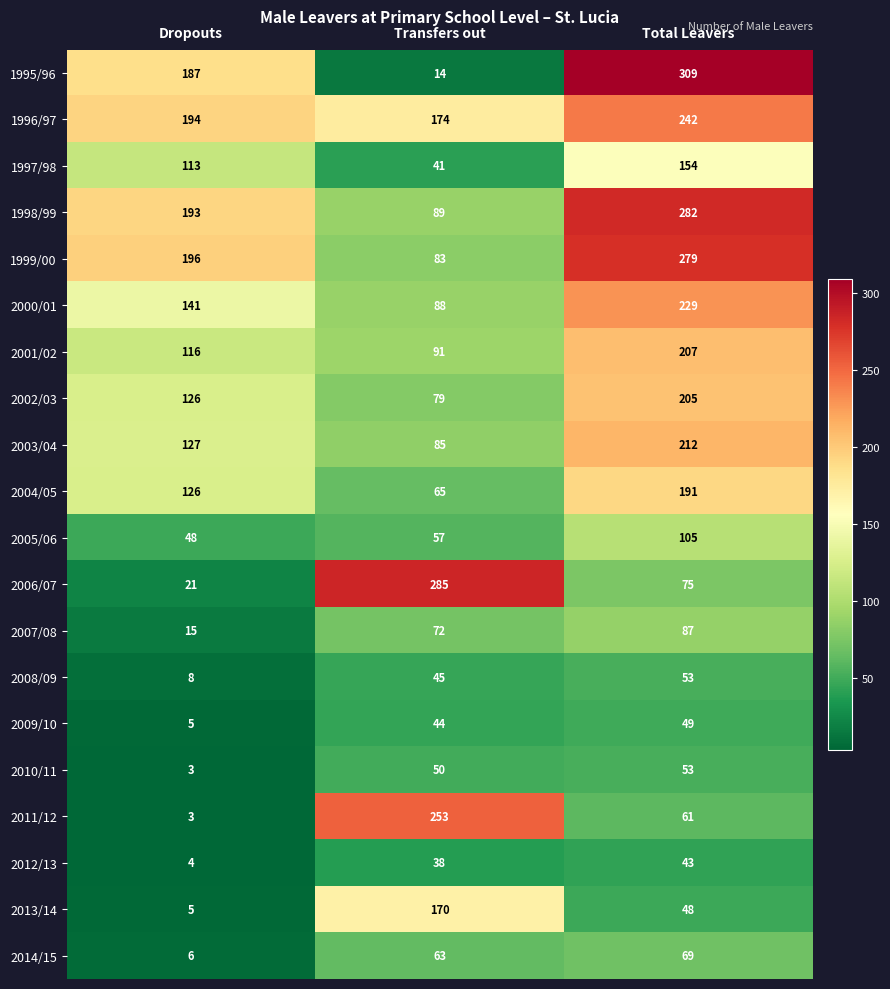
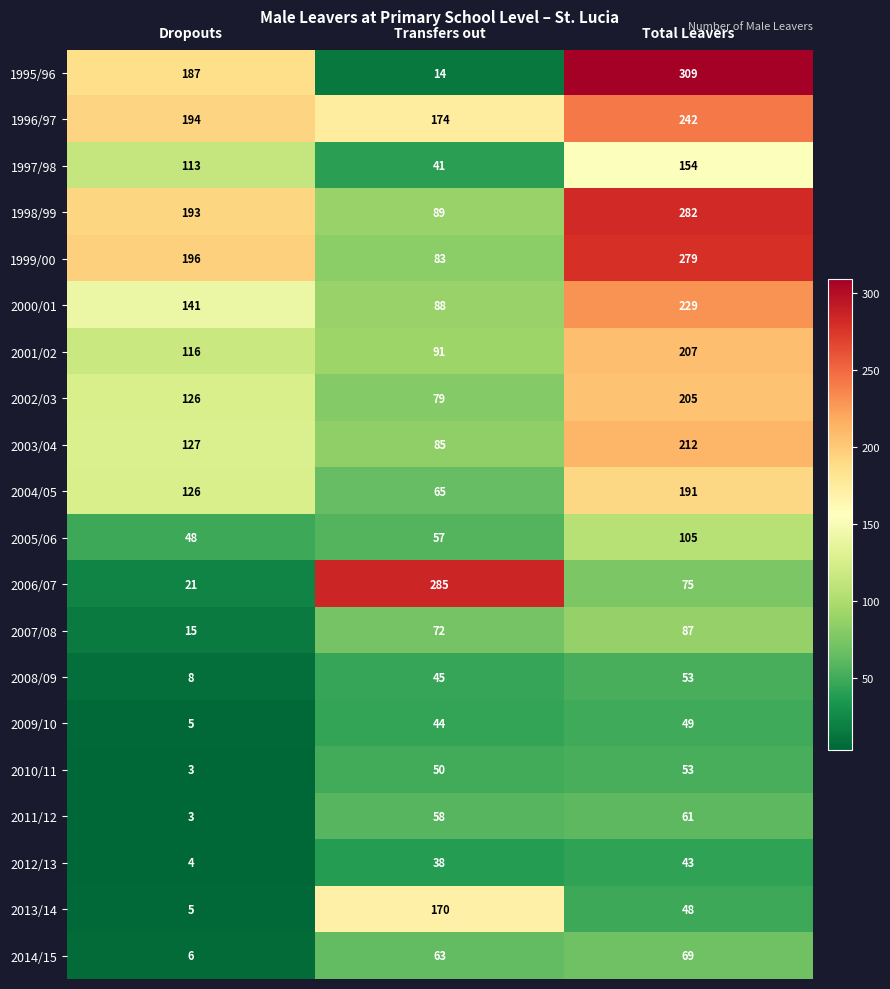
  {
    "1995/96": {
      "Dropouts": 187,
      "Transfers out": 14,
      "Total Leavers": 309
    },
    "1996/97": {
      "Dropouts": 194,
      "Transfers out": 174,
      "Total Leavers": 242
    },
    "1997/98": {
      "Dropouts": 113,
      "Transfers out": 41,
      "Total Leavers": 154
    },
    "1998/99": {
      "Dropouts": 193,
      "Transfers out": 89,
      "Total Leavers": 282
    },
    "1999/00": {
      "Dropouts": 196,
      "Transfers out": 83,
      "Total Leavers": 279
    },
    "2000/01": {
      "Dropouts": 141,
      "Transfers out": 88,
      "Total Leavers": 229
    },
    "2001/02": {
      "Dropouts": 116,
      "Transfers out": 91,
      "Total Leavers": 207
    },
    "2002/03": {
      "Dropouts": 126,
      "Transfers out": 79,
      "Total Leavers": 205
    },
    "2003/04": {
      "Dropouts": 127,
      "Transfers out": 85,
      "Total Leavers": 212
    },
    "2004/05": {
      "Dropouts": 126,
      "Transfers out": 65,
      "Total Leavers": 191
    },
    "2005/06": {
      "Dropouts": 48,
      "Transfers out": 57,
      "Total Leavers": 105
    },
    "2006/07": {
      "Dropouts": 21,
      "Transfers out": 285,
      "Total Leavers": 75
    },
    "2007/08": {
      "Dropouts": 15,
      "Transfers out": 72,
      "Total Leavers": 87
    },
    "2008/09": {
      "Dropouts": 8,
      "Transfers out": 45,
      "Total Leavers": 53
    },
    "2009/10": {
      "Dropouts": 5,
      "Transfers out": 44,
      "Total Leavers": 49
    },
    "2010/11": {
      "Dropouts": 3,
      "Transfers out": 50,
      "Total Leavers": 53
    },
    "2011/12": {
      "Dropouts": 3,
-     "Transfers out": 253,
+     "Transfers out": 58,
      "Total Leavers": 61
    },
    "2012/13": {
      "Dropouts": 4,
      "Transfers out": 38,
      "Total Leavers": 43
    },
    "2013/14": {
      "Dropouts": 5,
      "Transfers out": 170,
      "Total Leavers": 48
    },
    "2014/15": {
      "Dropouts": 6,
      "Transfers out": 63,
      "Total Leavers": 69
    }
  }
